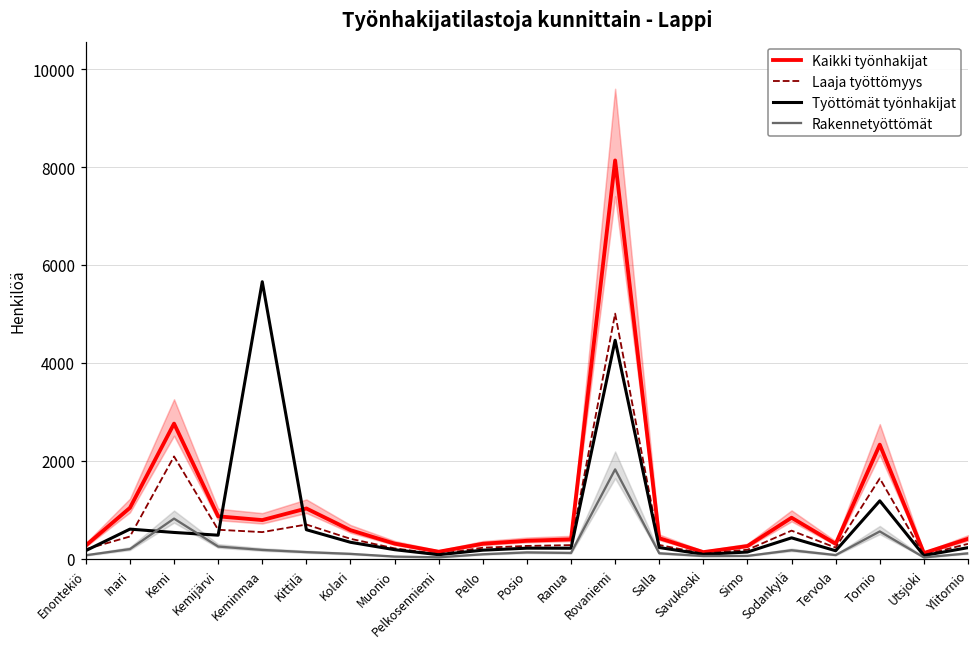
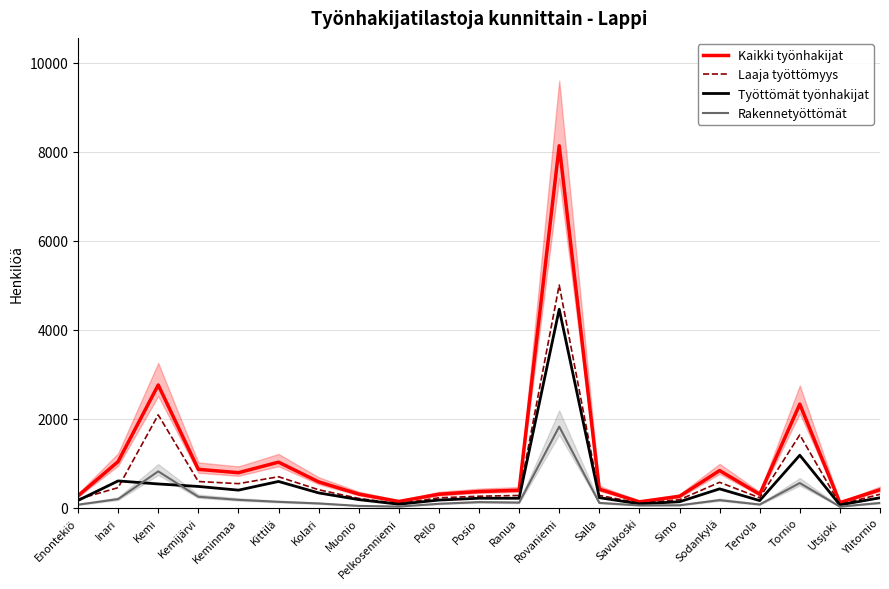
  {
    "Laaja työttömyys": {
      "Inari": 500,
      "Kemi": 2100,
      "Kemijärvi": 600,
      "Keminmaa": 500,
      "Kittilä": 700,
      "Kolari": 400,
      "Ranua": 300,
      "Rovaniemi": 5000,
      "Sodankylä": 600,
      "Tervola": 200,
      "Tornio": 1600,
      "Ylitornio": 300
    },
    "Työttömät työnhakijat": {
      "Inari": 600,
      "Kemi": 500,
      "Kemijärvi": 500,
-     "Keminmaa": 5700,
+     "Keminmaa": 400,
      "Kittilä": 600,
      "Kolari": 300,
      "Ranua": 200,
      "Rovaniemi": 4500,
      "Sodankylä": 400,
      "Tervola": 200,
      "Tornio": 1200,
      "Ylitornio": 200
    }
  }
